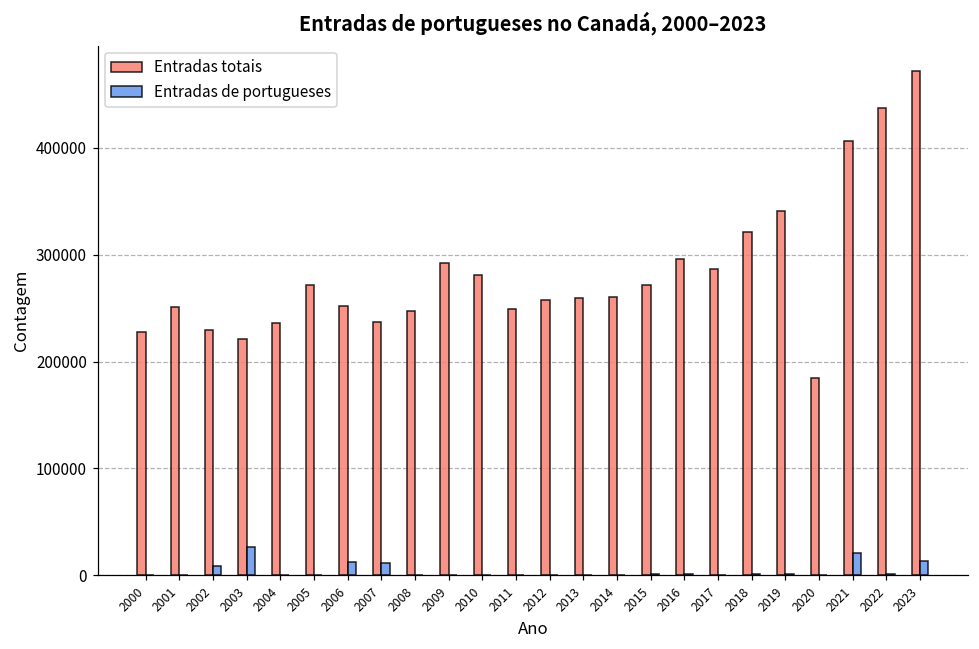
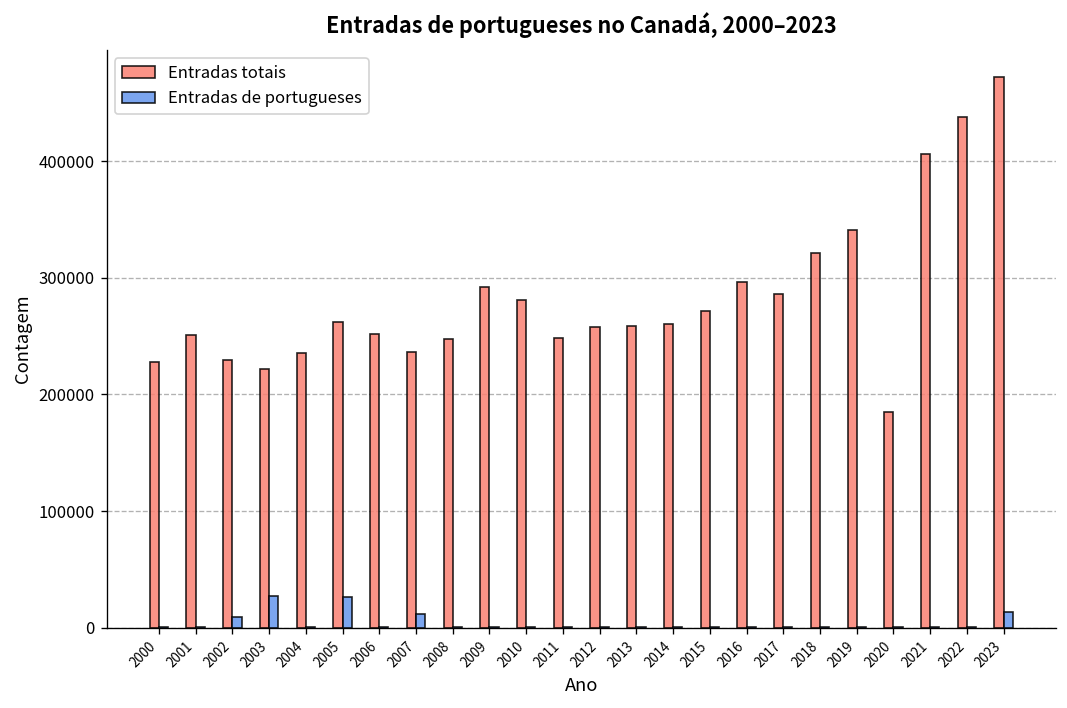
  {
    "Entradas totais": {
      "2000": 230000,
      "2001": 250000,
      "2002": 230000,
      "2003": 220000,
      "2004": 240000,
-     "2005": 270000,
+     "2005": 260000,
      "2006": 250000,
      "2007": 240000,
      "2008": 250000,
      "2009": 290000,
      "2010": 280000,
      "2011": 250000,
      "2012": 260000,
      "2013": 260000,
      "2014": 260000,
      "2015": 270000,
      "2016": 300000,
      "2017": 290000,
      "2018": 320000,
      "2019": 340000,
      "2020": 180000,
      "2021": 410000,
      "2022": 440000,
      "2023": 470000
    },
    "Entradas de portugueses": {
      "2002": 10000,
      "2003": 30000,
-     "2005": 0,
-     "2006": 10000,
+     "2005": 30000,
+     "2006": 0,
      "2007": 10000,
-     "2021": 20000,
+     "2021": 0,
      "2023": 10000
    }
  }
